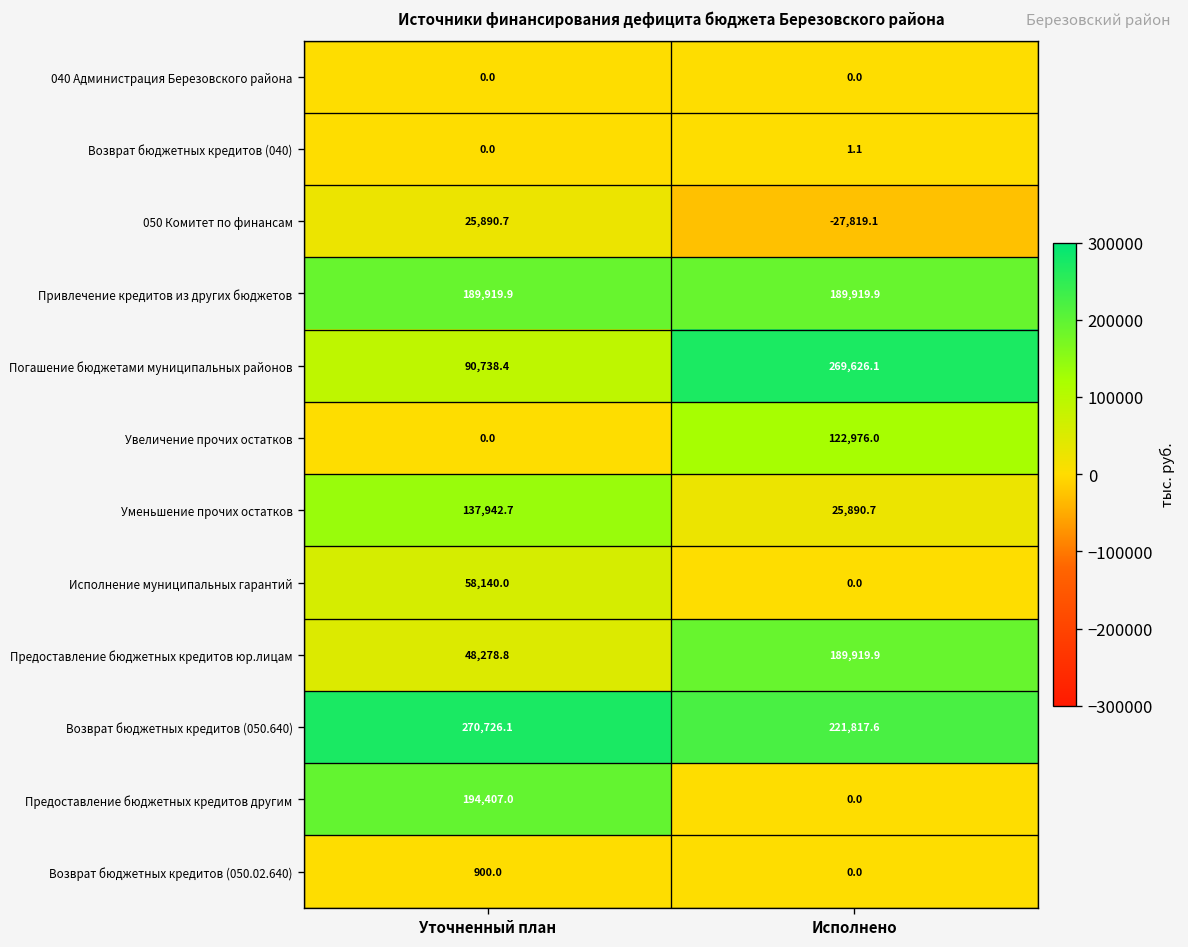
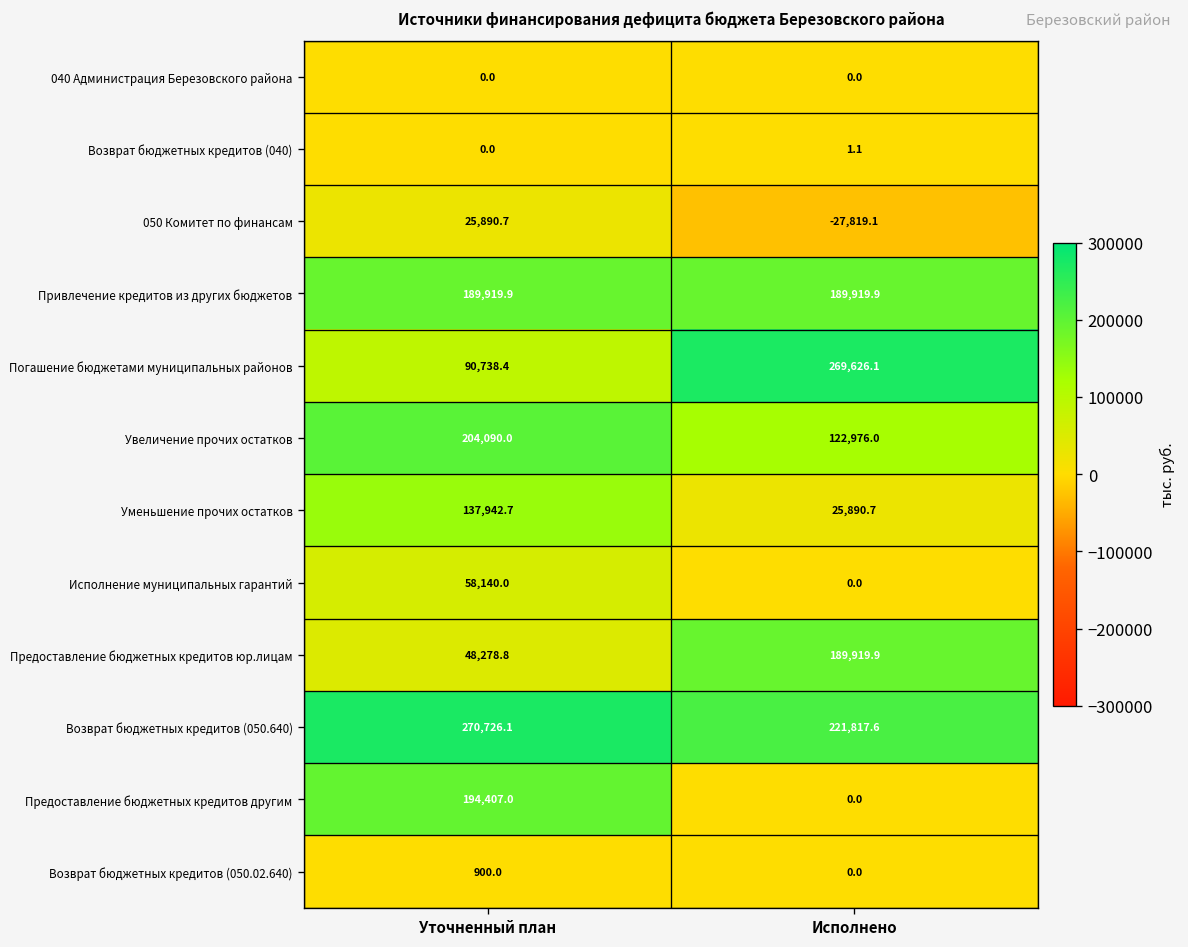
  {
    "040 Администрация Березовского района": {
      "Уточненный план": "0.0",
      "Исполнено": "0.0"
    },
    "Возврат бюджетных кредитов (040)": {
      "Уточненный план": "0.0",
      "Исполнено": "1.1"
    },
    "050 Комитет по финансам": {
      "Уточненный план": "25,890.7",
      "Исполнено": "-27,819.1"
    },
    "Привлечение кредитов из других бюджетов": {
      "Уточненный план": "189,919.9",
      "Исполнено": "189,919.9"
    },
    "Погашение бюджетами муниципальных районов": {
      "Уточненный план": "90,738.4",
      "Исполнено": "269,626.1"
    },
    "Увеличение прочих остатков": {
-     "Уточненный план": "0.0",
+     "Уточненный план": "204,090.0",
      "Исполнено": "122,976.0"
    },
    "Уменьшение прочих остатков": {
      "Уточненный план": "137,942.7",
      "Исполнено": "25,890.7"
    },
    "Исполнение муниципальных гарантий": {
      "Уточненный план": "58,140.0",
      "Исполнено": "0.0"
    },
    "Предоставление бюджетных кредитов юр.лицам": {
      "Уточненный план": "48,278.8",
      "Исполнено": "189,919.9"
    },
    "Возврат бюджетных кредитов (050.640)": {
      "Уточненный план": "270,726.1",
      "Исполнено": "221,817.6"
    },
    "Предоставление бюджетных кредитов другим": {
      "Уточненный план": "194,407.0",
      "Исполнено": "0.0"
    },
    "Возврат бюджетных кредитов (050.02.640)": {
      "Уточненный план": "900.0",
      "Исполнено": "0.0"
    }
  }
